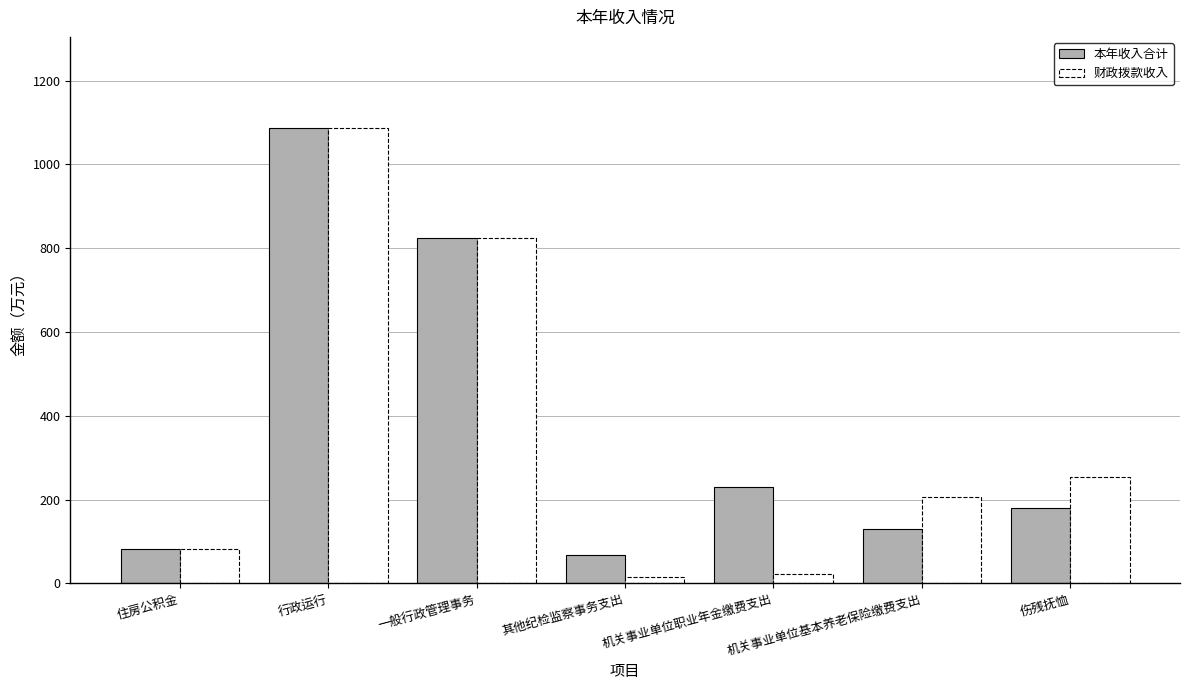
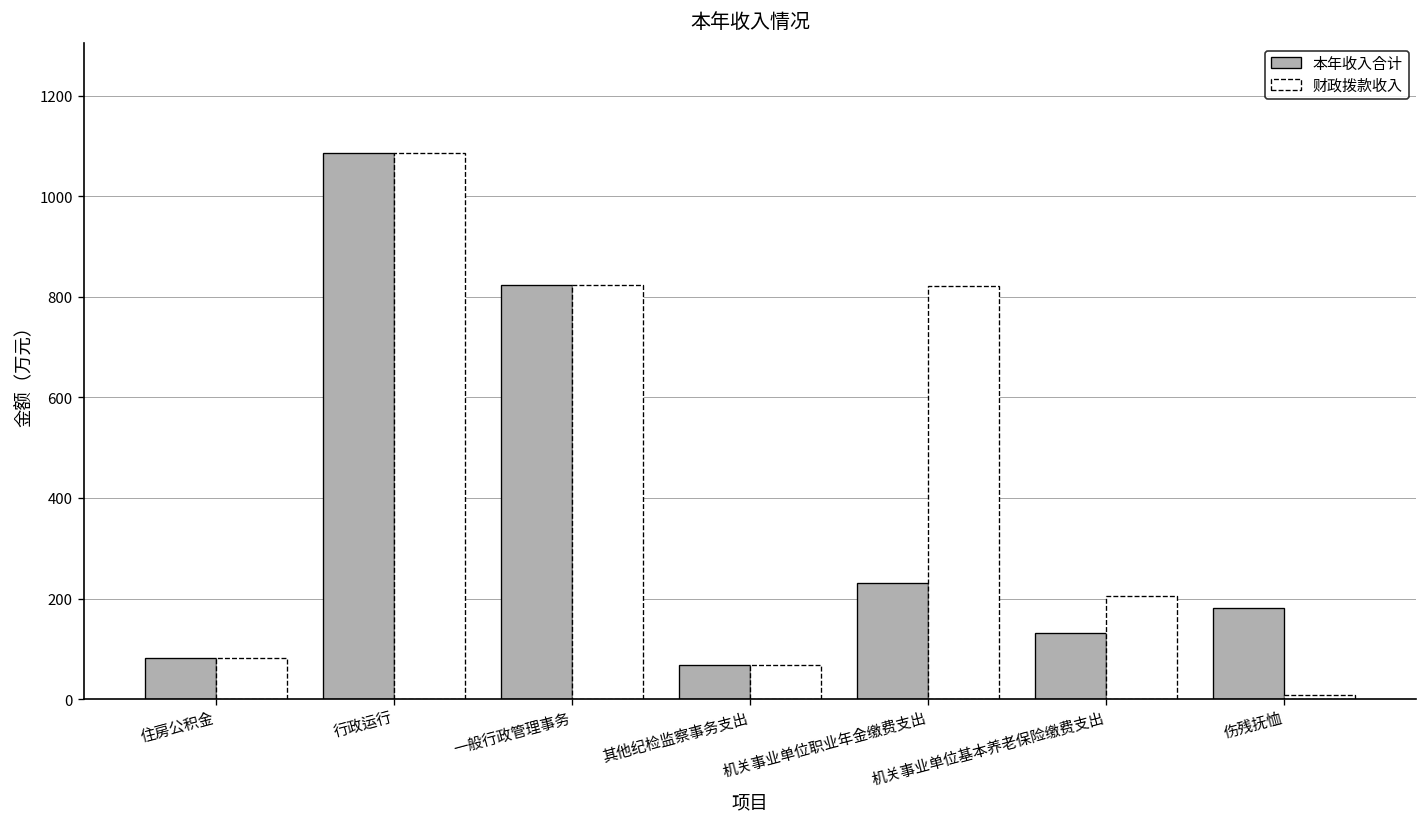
  {
    "本年收入合计": {
      "住房公积金": 80,
      "行政运行": 1090,
      "一般行政管理事务": 820,
      "其他纪检监察事务支出": 70,
      "机关事业单位职业年金缴费支出": 230,
      "机关事业单位基本养老保险缴费支出": 130,
      "伤残抚恤": 180
    },
    "财政拨款收入": {
      "住房公积金": 80,
      "行政运行": 1090,
      "一般行政管理事务": 820,
-     "其他纪检监察事务支出": 20,
-     "机关事业单位职业年金缴费支出": 20,
+     "其他纪检监察事务支出": 70,
+     "机关事业单位职业年金缴费支出": 820,
      "机关事业单位基本养老保险缴费支出": 210,
-     "伤残抚恤": 250
+     "伤残抚恤": 10
    }
  }
